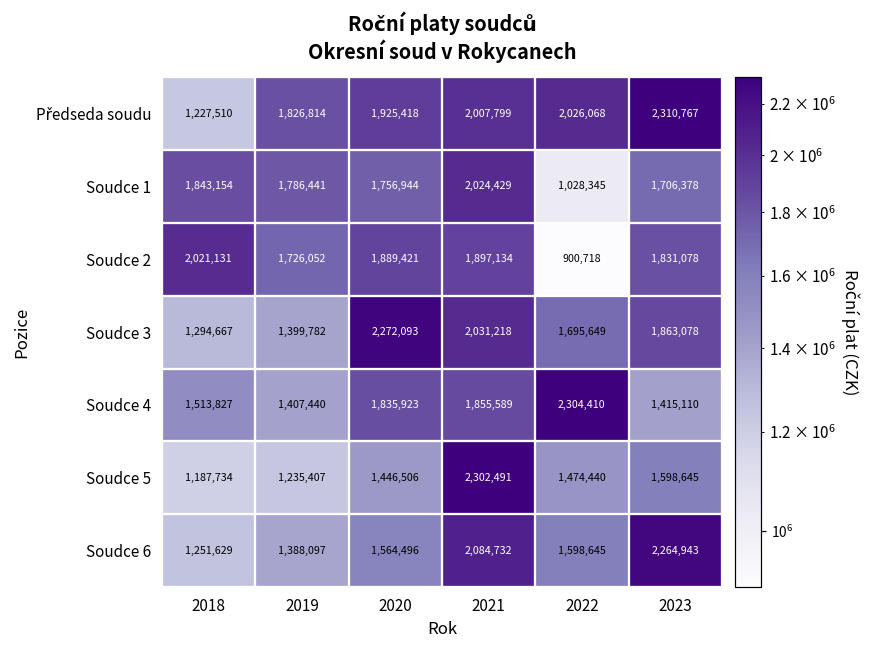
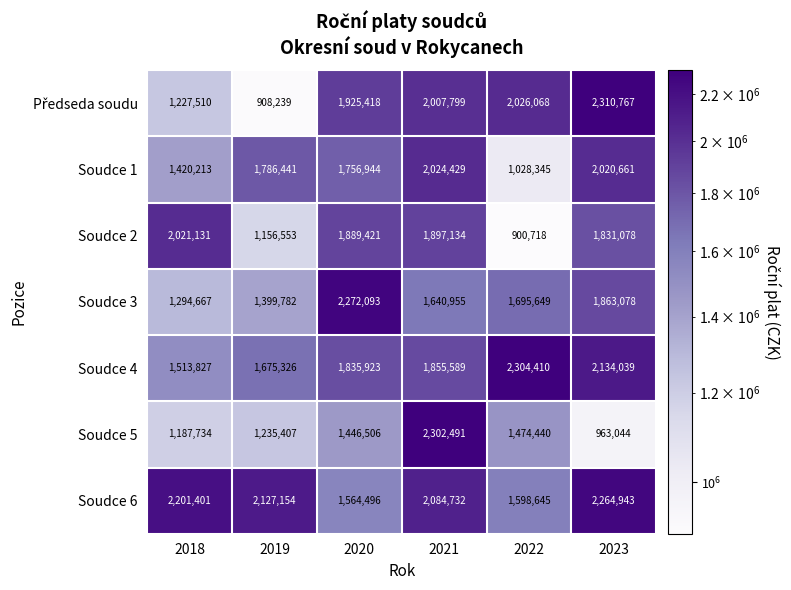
  {
    "Předseda soudu": {
      "2018": "1,227,510",
-     "2019": "1,826,814",
+     "2019": "908,239",
      "2020": "1,925,418",
      "2021": "2,007,799",
      "2022": "2,026,068",
      "2023": "2,310,767"
    },
    "Soudce 1": {
-     "2018": "1,843,154",
+     "2018": "1,420,213",
      "2019": "1,786,441",
      "2020": "1,756,944",
      "2021": "2,024,429",
      "2022": "1,028,345",
-     "2023": "1,706,378"
+     "2023": "2,020,661"
    },
    "Soudce 2": {
      "2018": "2,021,131",
-     "2019": "1,726,052",
+     "2019": "1,156,553",
      "2020": "1,889,421",
      "2021": "1,897,134",
      "2022": "900,718",
      "2023": "1,831,078"
    },
    "Soudce 3": {
      "2018": "1,294,667",
      "2019": "1,399,782",
      "2020": "2,272,093",
-     "2021": "2,031,218",
+     "2021": "1,640,955",
      "2022": "1,695,649",
      "2023": "1,863,078"
    },
    "Soudce 4": {
      "2018": "1,513,827",
-     "2019": "1,407,440",
+     "2019": "1,675,326",
      "2020": "1,835,923",
      "2021": "1,855,589",
      "2022": "2,304,410",
-     "2023": "1,415,110"
+     "2023": "2,134,039"
    },
    "Soudce 5": {
      "2018": "1,187,734",
      "2019": "1,235,407",
      "2020": "1,446,506",
      "2021": "2,302,491",
      "2022": "1,474,440",
-     "2023": "1,598,645"
+     "2023": "963,044"
    },
    "Soudce 6": {
-     "2018": "1,251,629",
-     "2019": "1,388,097",
+     "2018": "2,201,401",
+     "2019": "2,127,154",
      "2020": "1,564,496",
      "2021": "2,084,732",
      "2022": "1,598,645",
      "2023": "2,264,943"
    }
  }
